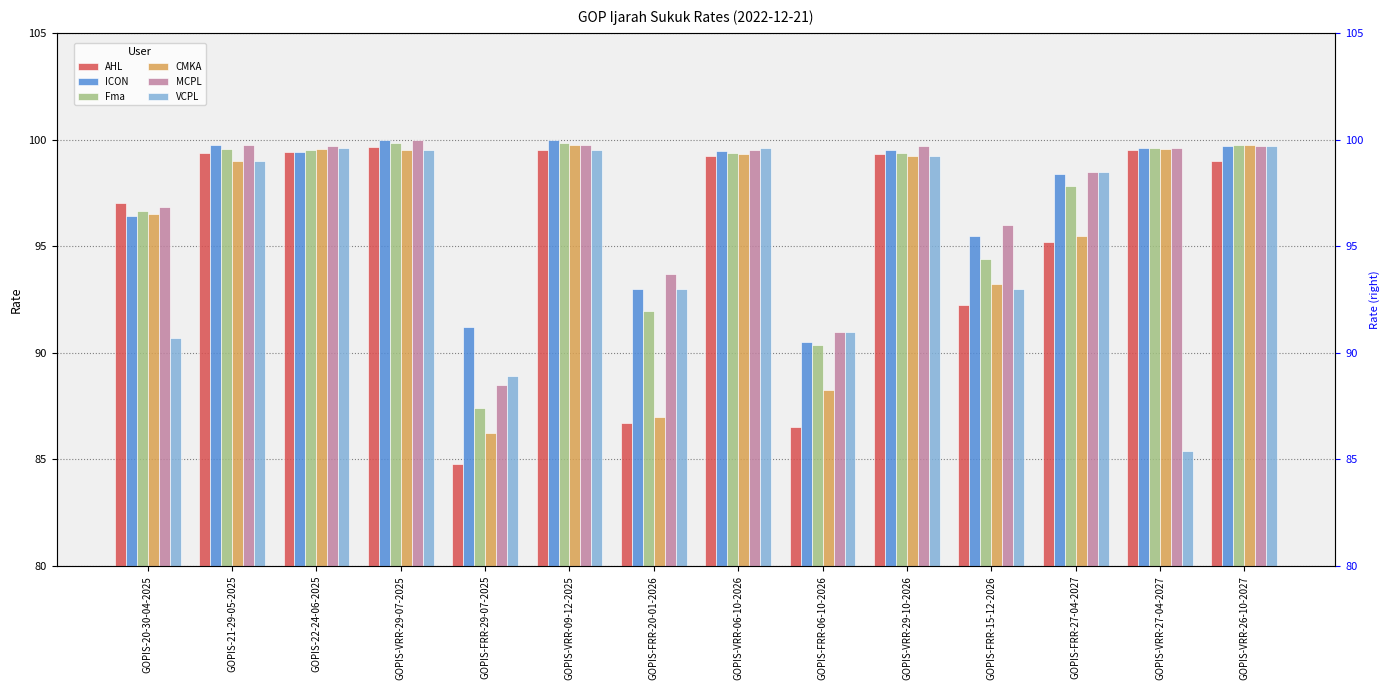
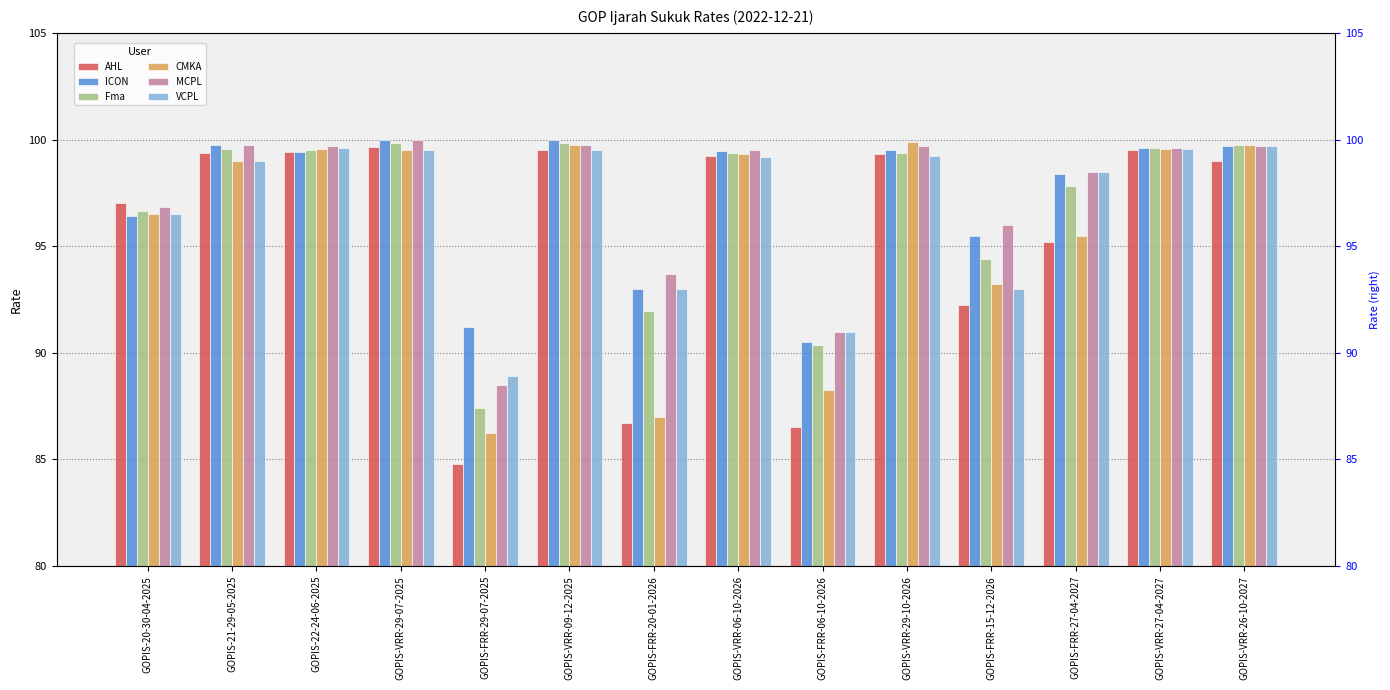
  {
    "AHL": {
      "GOPIS-20-30-04-2025": 97.0,
      "GOPIS-21-29-05-2025": 99.4,
      "GOPIS-22-24-06-2025": 99.4,
      "GOPIS-VRR-29-07-2025": 99.7,
      "GOPIS-FRR-29-07-2025": 84.8,
      "GOPIS-VRR-09-12-2025": 99.5,
      "GOPIS-FRR-20-01-2026": 86.7,
      "GOPIS-VRR-06-10-2026": 99.2,
      "GOPIS-FRR-06-10-2026": 86.5,
      "GOPIS-VRR-29-10-2026": 99.3,
      "GOPIS-FRR-15-12-2026": 92.3,
      "GOPIS-FRR-27-04-2027": 95.2,
      "GOPIS-VRR-27-04-2027": 99.5,
      "GOPIS-VRR-26-10-2027": 99.0
    },
    "ICON": {
      "GOPIS-20-30-04-2025": 96.4,
      "GOPIS-21-29-05-2025": 99.8,
      "GOPIS-22-24-06-2025": 99.4,
      "GOPIS-VRR-29-07-2025": 100.0,
      "GOPIS-FRR-29-07-2025": 91.2,
      "GOPIS-VRR-09-12-2025": 100.0,
      "GOPIS-FRR-20-01-2026": 93.0,
      "GOPIS-VRR-06-10-2026": 99.5,
      "GOPIS-FRR-06-10-2026": 90.5,
      "GOPIS-VRR-29-10-2026": 99.5,
      "GOPIS-FRR-15-12-2026": 95.5,
      "GOPIS-FRR-27-04-2027": 98.4,
      "GOPIS-VRR-27-04-2027": 99.6,
      "GOPIS-VRR-26-10-2027": 99.7
    },
    "Fma": {
      "GOPIS-20-30-04-2025": 96.7,
      "GOPIS-21-29-05-2025": 99.5,
      "GOPIS-22-24-06-2025": 99.5,
      "GOPIS-VRR-29-07-2025": 99.9,
      "GOPIS-FRR-29-07-2025": 87.4,
      "GOPIS-VRR-09-12-2025": 99.8,
      "GOPIS-FRR-20-01-2026": 92.0,
      "GOPIS-VRR-06-10-2026": 99.4,
      "GOPIS-FRR-06-10-2026": 90.4,
      "GOPIS-VRR-29-10-2026": 99.4,
      "GOPIS-FRR-15-12-2026": 94.4,
      "GOPIS-FRR-27-04-2027": 97.8,
      "GOPIS-VRR-27-04-2027": 99.6,
      "GOPIS-VRR-26-10-2027": 99.7
    },
    "CMKA": {
      "GOPIS-20-30-04-2025": 96.5,
      "GOPIS-21-29-05-2025": 99.0,
      "GOPIS-22-24-06-2025": 99.6,
      "GOPIS-VRR-29-07-2025": 99.5,
      "GOPIS-FRR-29-07-2025": 86.3,
      "GOPIS-VRR-09-12-2025": 99.8,
      "GOPIS-FRR-20-01-2026": 87.0,
      "GOPIS-VRR-06-10-2026": 99.3,
      "GOPIS-FRR-06-10-2026": 88.3,
-     "GOPIS-VRR-29-10-2026": 99.3,
+     "GOPIS-VRR-29-10-2026": 99.9,
      "GOPIS-FRR-15-12-2026": 93.3,
      "GOPIS-FRR-27-04-2027": 95.5,
      "GOPIS-VRR-27-04-2027": 99.6,
      "GOPIS-VRR-26-10-2027": 99.8
    },
    "MCPL": {
      "GOPIS-20-30-04-2025": 96.9,
      "GOPIS-21-29-05-2025": 99.8,
      "GOPIS-22-24-06-2025": 99.7,
      "GOPIS-VRR-29-07-2025": 100.0,
      "GOPIS-FRR-29-07-2025": 88.5,
      "GOPIS-VRR-09-12-2025": 99.8,
      "GOPIS-FRR-20-01-2026": 93.7,
      "GOPIS-VRR-06-10-2026": 99.5,
      "GOPIS-FRR-06-10-2026": 91.0,
      "GOPIS-VRR-29-10-2026": 99.7,
      "GOPIS-FRR-15-12-2026": 96.0,
      "GOPIS-FRR-27-04-2027": 98.5,
      "GOPIS-VRR-27-04-2027": 99.6,
      "GOPIS-VRR-26-10-2027": 99.7
    },
    "VCPL": {
-     "GOPIS-20-30-04-2025": 90.7,
+     "GOPIS-20-30-04-2025": 96.5,
      "GOPIS-21-29-05-2025": 99.0,
      "GOPIS-22-24-06-2025": 99.6,
      "GOPIS-VRR-29-07-2025": 99.5,
      "GOPIS-FRR-29-07-2025": 88.9,
      "GOPIS-VRR-09-12-2025": 99.5,
      "GOPIS-FRR-20-01-2026": 93.0,
-     "GOPIS-VRR-06-10-2026": 99.6,
+     "GOPIS-VRR-06-10-2026": 99.2,
      "GOPIS-FRR-06-10-2026": 91.0,
      "GOPIS-VRR-29-10-2026": 99.3,
      "GOPIS-FRR-15-12-2026": 93.0,
      "GOPIS-FRR-27-04-2027": 98.5,
-     "GOPIS-VRR-27-04-2027": 85.4,
+     "GOPIS-VRR-27-04-2027": 99.6,
      "GOPIS-VRR-26-10-2027": 99.7
    }
  }
